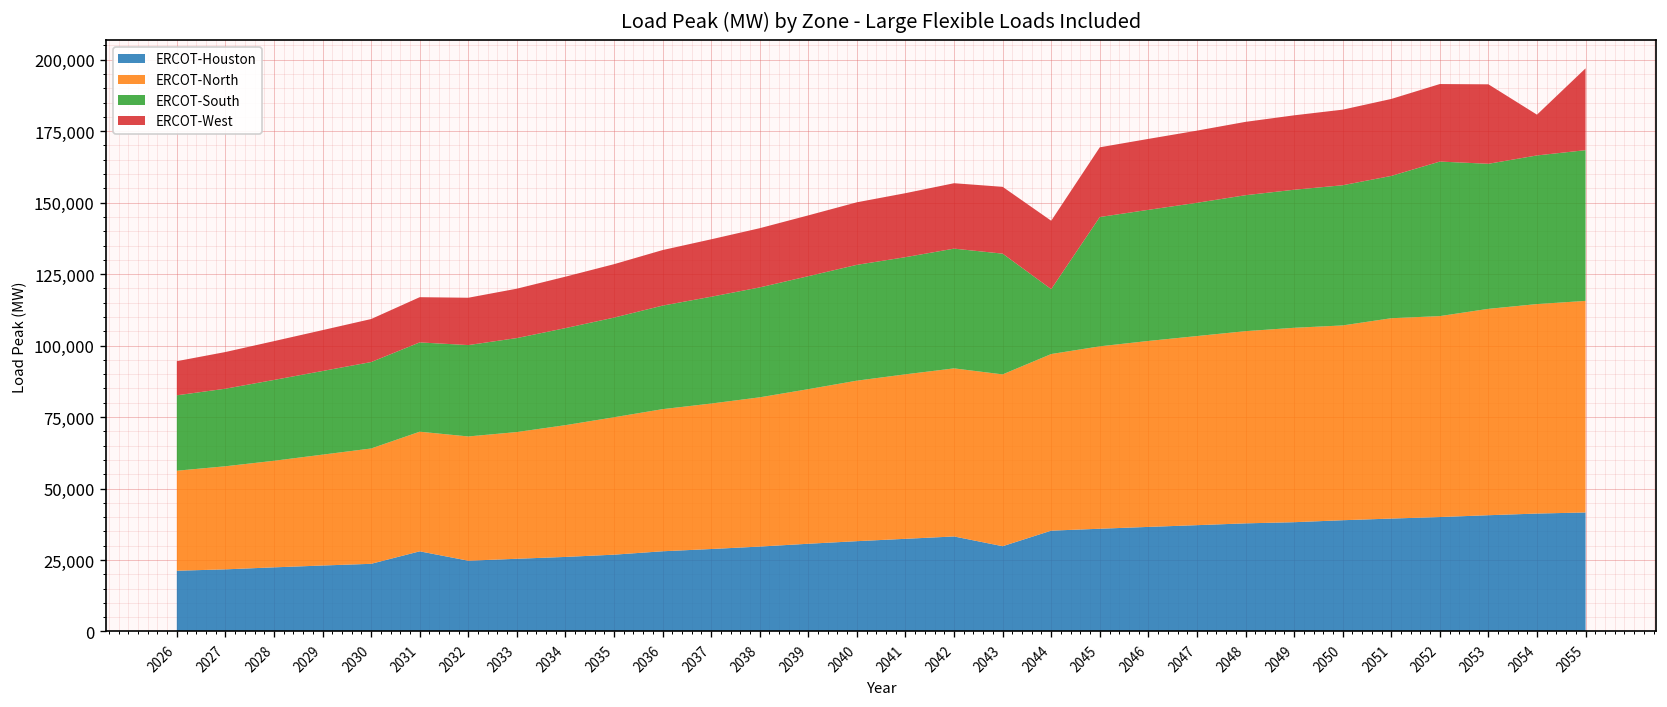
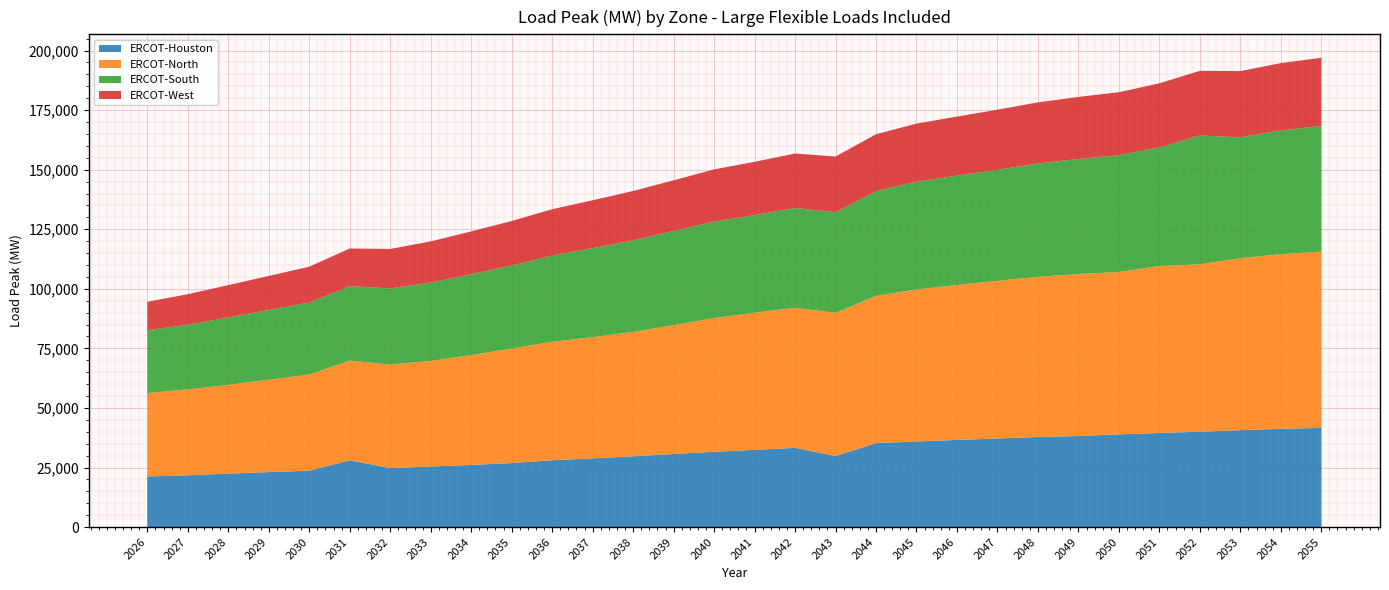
  {
    "ERCOT-Houston": {
      "2026": "21,000",
      "2027": "22,000",
      "2028": "22,000",
      "2029": "23,000",
      "2030": "24,000",
      "2031": "28,000",
      "2032": "25,000",
      "2033": "25,000",
      "2034": "26,000",
      "2035": "27,000",
      "2036": "28,000",
      "2037": "29,000",
      "2038": "30,000",
      "2039": "31,000",
      "2040": "32,000",
      "2041": "32,000",
      "2042": "33,000",
      "2043": "30,000",
      "2044": "35,000",
      "2045": "36,000",
      "2046": "37,000",
      "2047": "37,000",
      "2048": "38,000",
      "2049": "38,000",
      "2050": "39,000",
      "2051": "39,000",
      "2052": "40,000",
      "2053": "41,000",
      "2054": "41,000",
      "2055": "42,000"
    },
    "ERCOT-North": {
      "2026": "35,000",
      "2027": "36,000",
      "2028": "37,000",
      "2029": "39,000",
      "2030": "40,000",
      "2031": "42,000",
      "2032": "43,000",
      "2033": "44,000",
      "2034": "46,000",
      "2035": "48,000",
      "2036": "50,000",
      "2037": "51,000",
      "2038": "52,000",
      "2039": "54,000",
      "2040": "56,000",
      "2041": "58,000",
      "2042": "59,000",
      "2043": "60,000",
      "2044": "62,000",
      "2045": "64,000",
      "2046": "65,000",
      "2047": "66,000",
      "2048": "67,000",
      "2049": "68,000",
      "2050": "68,000",
      "2051": "70,000",
      "2052": "70,000",
      "2053": "72,000",
      "2054": "73,000",
      "2055": "74,000"
    },
    "ERCOT-South": {
      "2026": "26,000",
      "2027": "27,000",
      "2028": "28,000",
      "2029": "29,000",
      "2030": "30,000",
      "2031": "31,000",
      "2032": "32,000",
      "2033": "33,000",
      "2034": "34,000",
      "2035": "35,000",
      "2036": "36,000",
      "2037": "37,000",
      "2038": "38,000",
      "2039": "40,000",
      "2040": "41,000",
      "2041": "41,000",
      "2042": "42,000",
      "2043": "42,000",
-     "2044": "23,000",
+     "2044": "44,000",
      "2045": "45,000",
      "2046": "46,000",
      "2047": "47,000",
      "2048": "48,000",
      "2049": "48,000",
      "2050": "49,000",
      "2051": "50,000",
      "2052": "54,000",
      "2053": "51,000",
      "2054": "52,000",
      "2055": "53,000"
    },
    "ERCOT-West": {
      "2026": "12,000",
      "2027": "13,000",
      "2028": "14,000",
      "2029": "14,000",
      "2030": "15,000",
      "2031": "16,000",
      "2032": "17,000",
      "2033": "17,000",
      "2034": "18,000",
      "2035": "19,000",
      "2036": "19,000",
      "2037": "20,000",
      "2038": "21,000",
      "2039": "21,000",
      "2040": "22,000",
      "2041": "22,000",
      "2042": "23,000",
      "2043": "23,000",
      "2044": "24,000",
      "2045": "24,000",
      "2046": "25,000",
      "2047": "25,000",
      "2048": "26,000",
      "2049": "26,000",
      "2050": "26,000",
      "2051": "27,000",
      "2052": "27,000",
      "2053": "28,000",
-     "2054": "14,000",
+     "2054": "28,000",
      "2055": "29,000"
    }
  }
